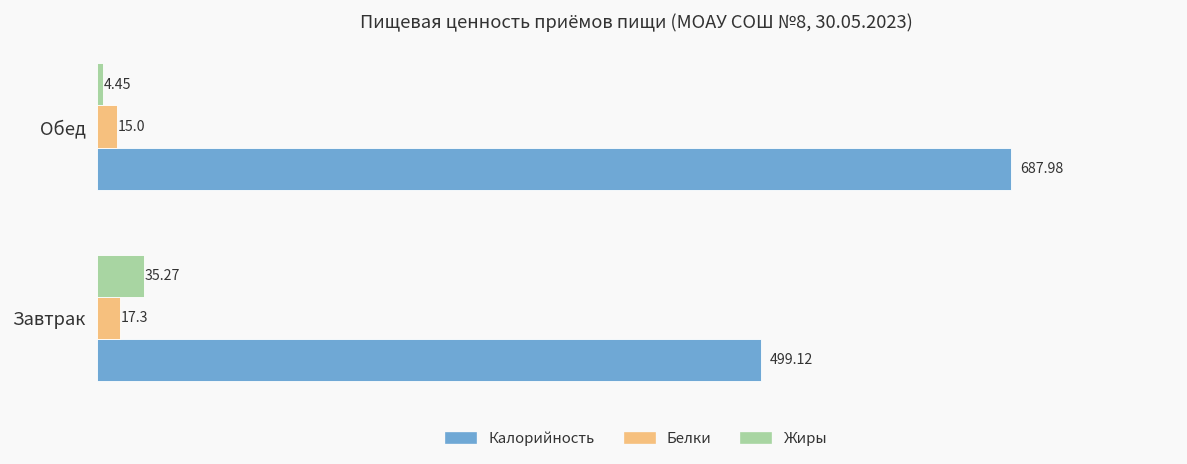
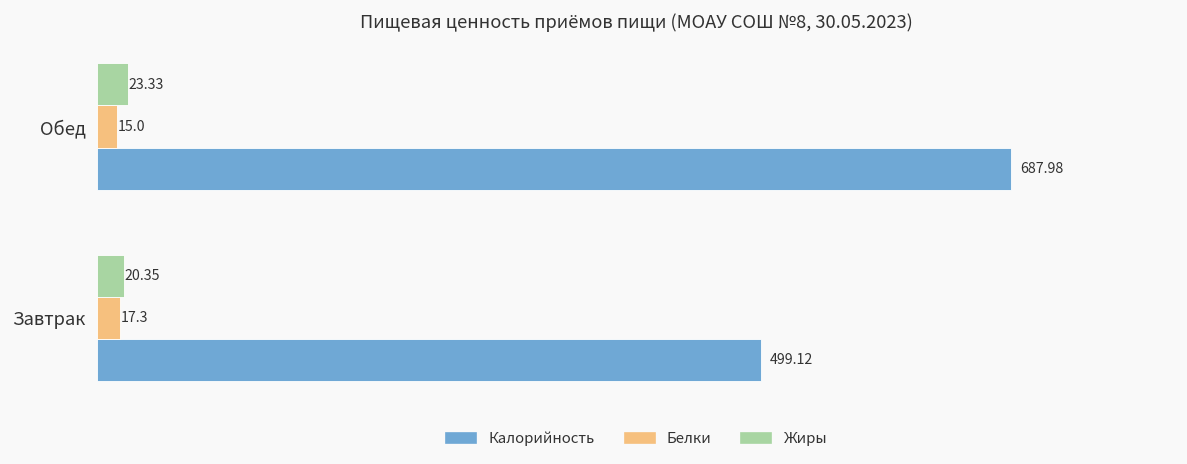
  {
    "Калорийность": {
      "Обед": 687.98,
      "Завтрак": 499.12
    },
    "Белки": {
      "Обед": 15.0,
      "Завтрак": 17.3
    },
    "Жиры": {
-     "Обед": 4.45,
-     "Завтрак": 35.27
+     "Обед": 23.33,
+     "Завтрак": 20.35
    }
  }
